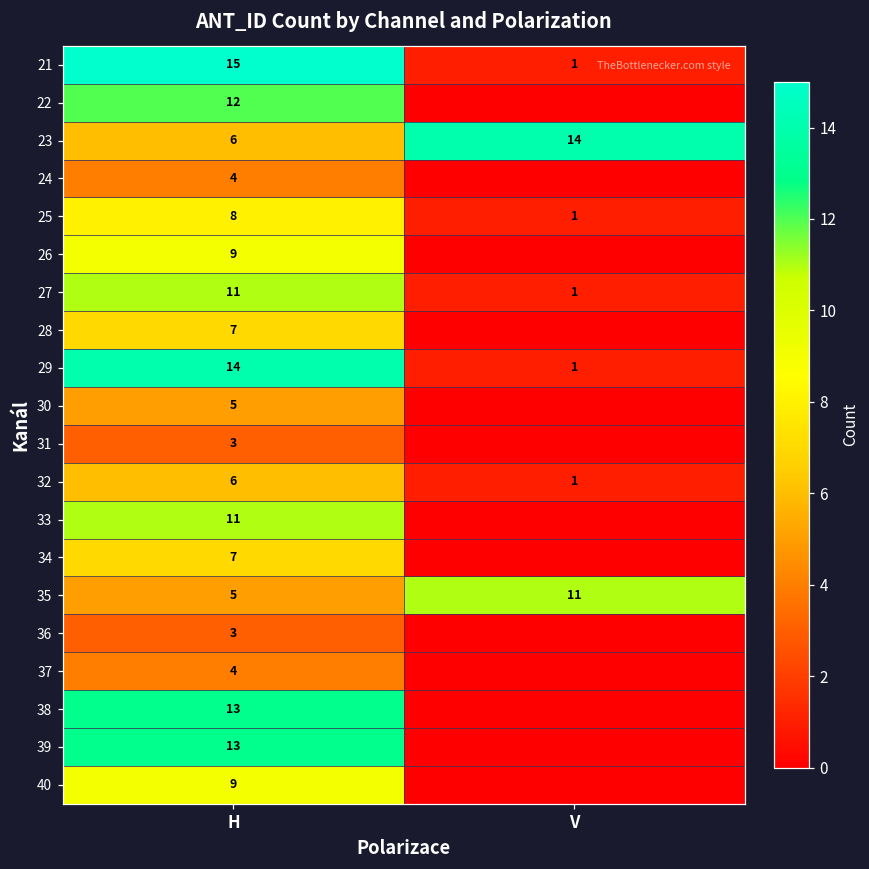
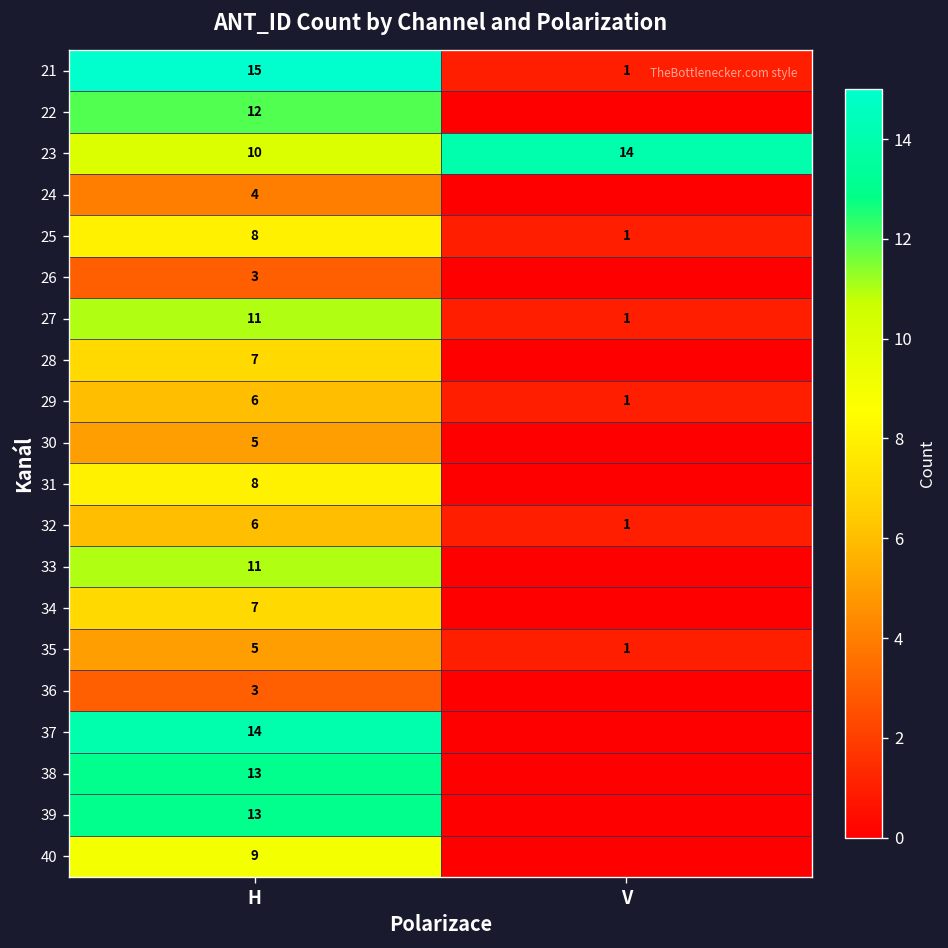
  {
    "21": {
      "H": 15
    },
    "22": {
      "H": 12
    },
    "23": {
-     "H": 6,
+     "H": 10,
      "V": 14
    },
    "24": {
      "H": 4
    },
    "25": {
      "H": 8,
      "V": 1
    },
    "26": {
-     "H": 9
+     "H": 3
    },
    "27": {
      "H": 11,
      "V": 1
    },
    "28": {
      "H": 7
    },
    "29": {
-     "H": 14,
+     "H": 6,
      "V": 1
    },
    "30": {
      "H": 5
    },
    "31": {
-     "H": 3
+     "H": 8
    },
    "32": {
      "H": 6,
      "V": 1
    },
    "33": {
      "H": 11
    },
    "34": {
      "H": 7
    },
    "35": {
      "H": 5,
-     "V": 11
+     "V": 1
    },
    "36": {
      "H": 3
    },
    "37": {
-     "H": 4
+     "H": 14
    },
    "38": {
      "H": 13
    },
    "39": {
      "H": 13
    },
    "40": {
      "H": 9
    }
  }
